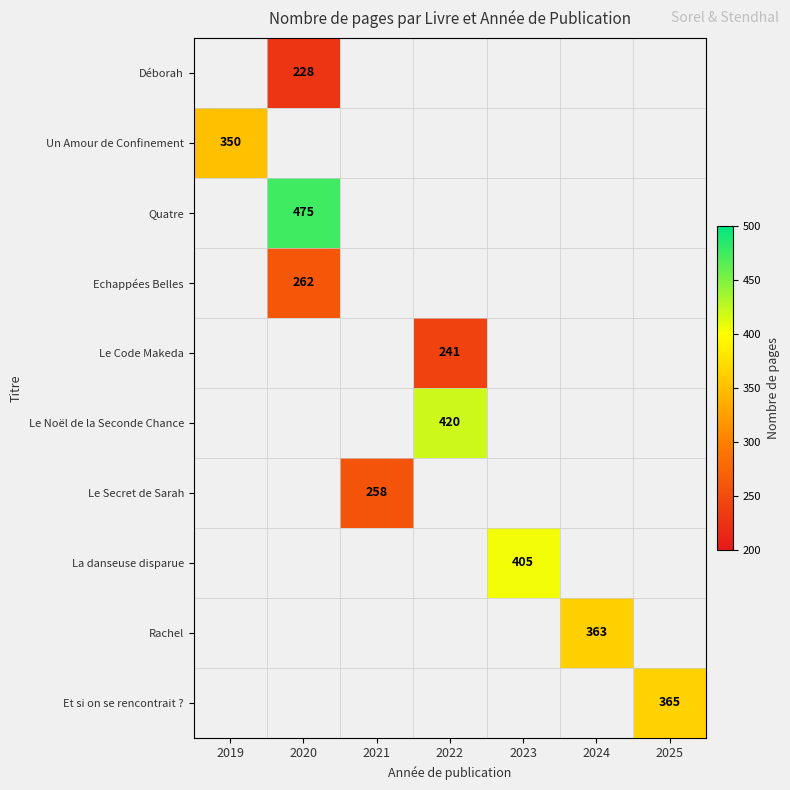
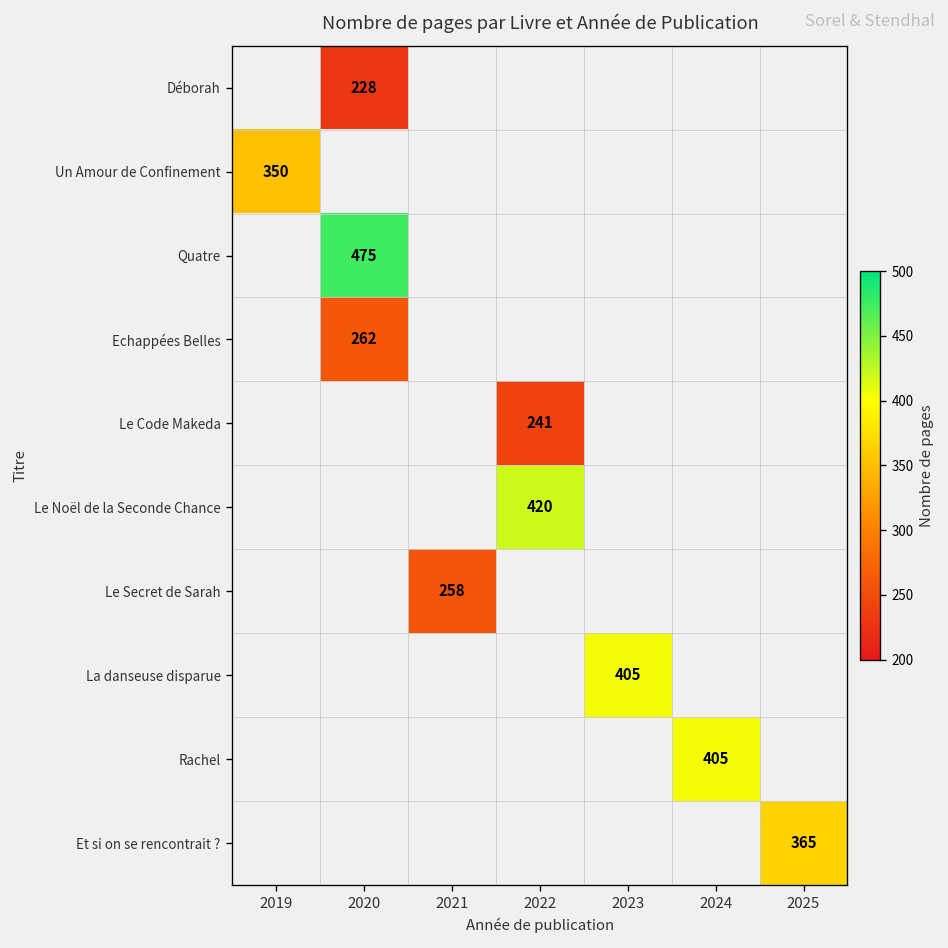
  {
    "Déborah": {
      "2020": 228
    },
    "Un Amour de Confinement": {
      "2019": 350
    },
    "Quatre": {
      "2020": 475
    },
    "Echappées Belles": {
      "2020": 262
    },
    "Le Code Makeda": {
      "2022": 241
    },
    "Le Noël de la Seconde Chance": {
      "2022": 420
    },
    "Le Secret de Sarah": {
      "2021": 258
    },
    "La danseuse disparue": {
      "2023": 405
    },
    "Rachel": {
-     "2024": 363
+     "2024": 405
    },
    "Et si on se rencontrait ?": {
      "2025": 365
    }
  }
